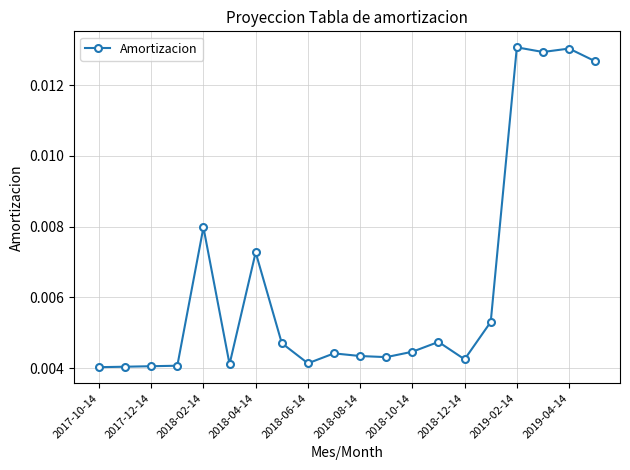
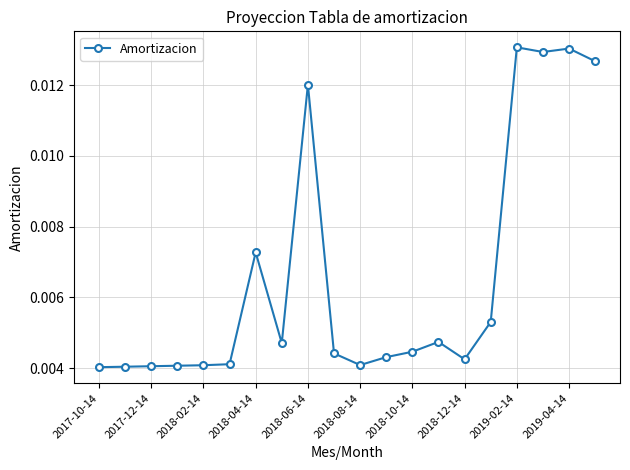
  {
    "2017-10-14": 0.0040,
    "2017-12-14": 0.0041,
-   "2018-02-14": 0.0080,
+   "2018-02-14": 0.0041,
    "2018-04-14": 0.0073,
-   "2018-06-14": 0.0041,
-   "2018-08-14": 0.0043,
+   "2018-06-14": 0.0120,
+   "2018-08-14": 0.0041,
    "2018-10-14": 0.0045,
    "2018-12-14": 0.0042,
    "2019-02-14": 0.0131,
    "2019-04-14": 0.0130
  }
